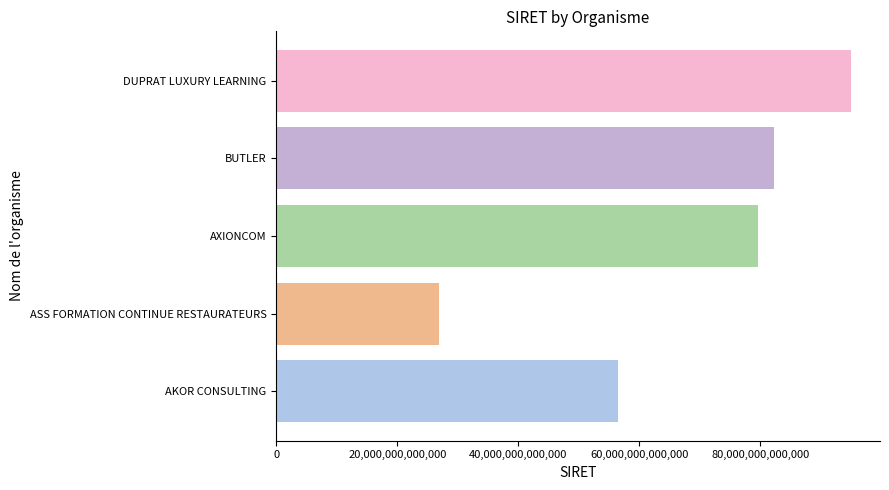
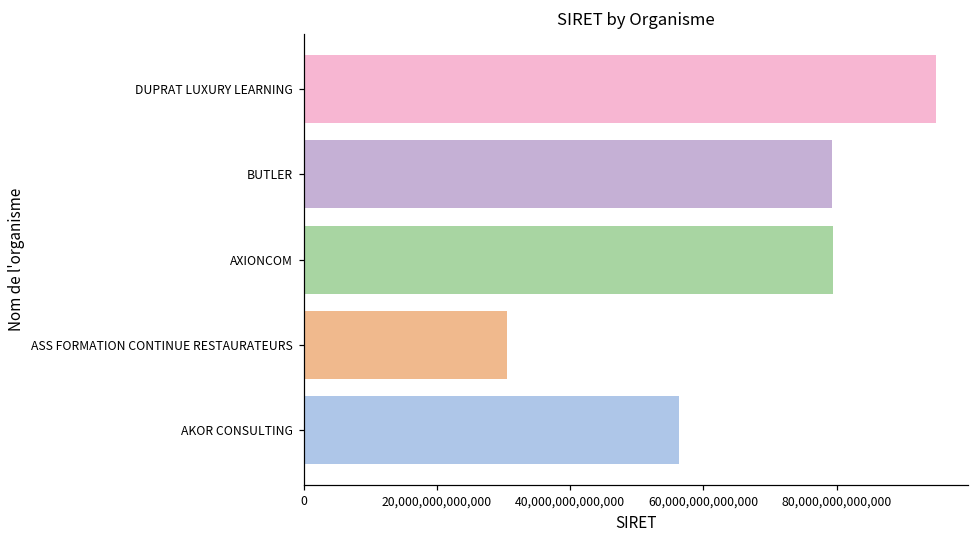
  {
    "DUPRAT LUXURY LEARNING": "95,000,000,000,000",
-   "BUTLER": "82,000,000,000,000",
+   "BUTLER": "79,000,000,000,000",
    "AXIONCOM": "80,000,000,000,000",
-   "ASS FORMATION CONTINUE RESTAURATEURS": "27,000,000,000,000",
+   "ASS FORMATION CONTINUE RESTAURATEURS": "30,000,000,000,000",
    "AKOR CONSULTING": "56,000,000,000,000"
  }
